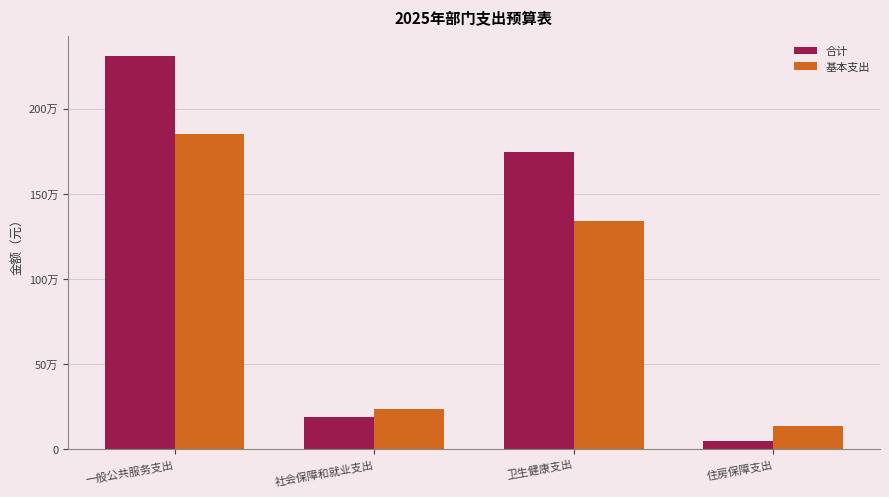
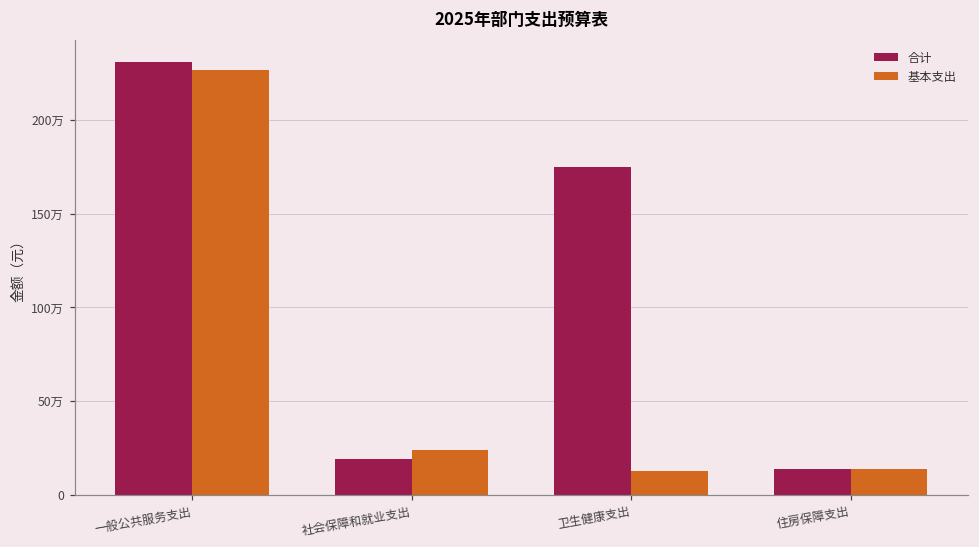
  {
    "合计": {
      "一般公共服务支出": "231万",
      "社会保障和就业支出": "19万",
      "卫生健康支出": "175万",
-     "住房保障支出": "5万"
+     "住房保障支出": "14万"
    },
    "基本支出": {
-     "一般公共服务支出": "185万",
+     "一般公共服务支出": "227万",
      "社会保障和就业支出": "24万",
-     "卫生健康支出": "134万",
+     "卫生健康支出": "13万",
      "住房保障支出": "14万"
    }
  }
